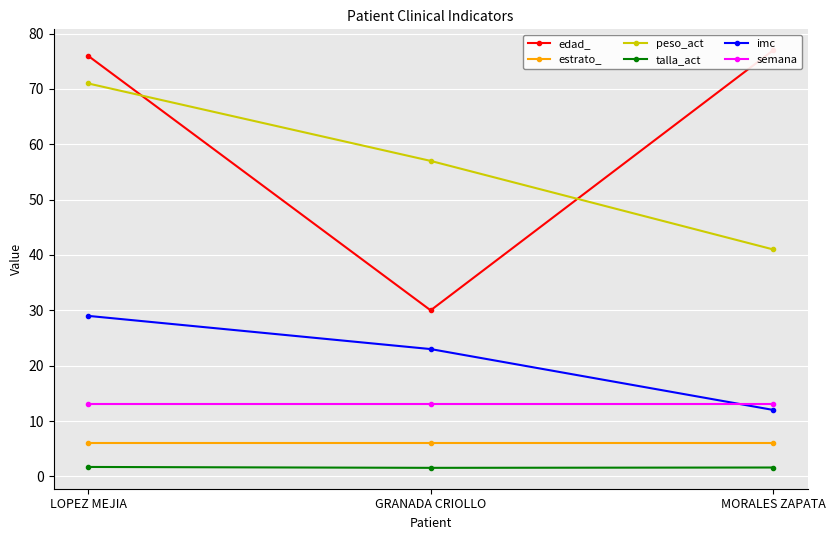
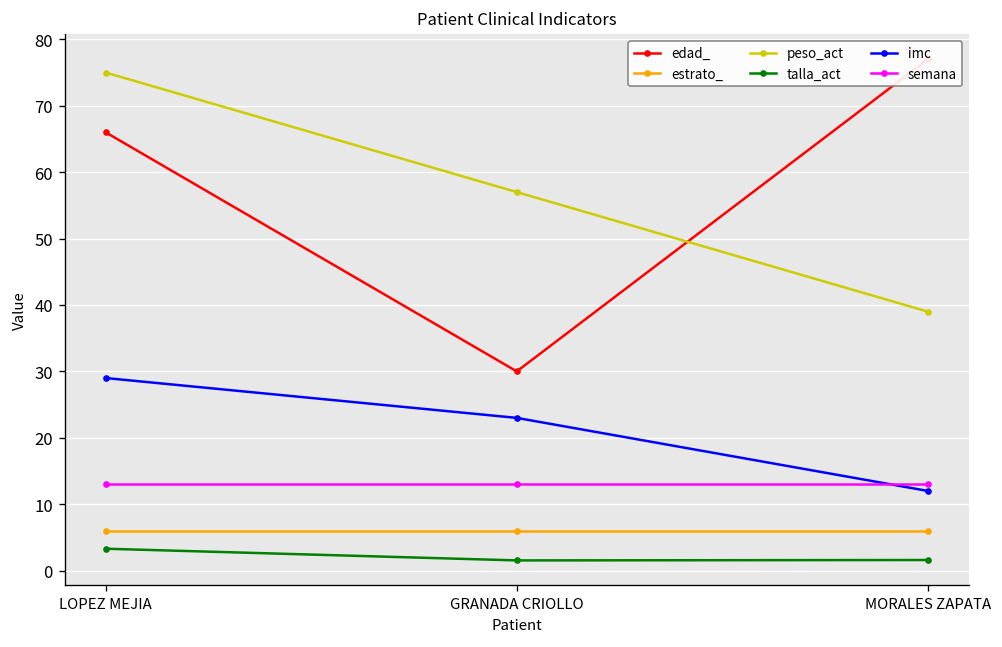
  {
    "edad_": {
-     "LOPEZ MEJIA": 76,
+     "LOPEZ MEJIA": 66,
      "GRANADA CRIOLLO": 30
    },
    "estrato_": {
      "LOPEZ MEJIA": 6,
      "GRANADA CRIOLLO": 6,
      "MORALES ZAPATA": 6
    },
    "peso_act": {
-     "LOPEZ MEJIA": 71,
+     "LOPEZ MEJIA": 75,
      "GRANADA CRIOLLO": 57,
-     "MORALES ZAPATA": 41
+     "MORALES ZAPATA": 39
    },
    "talla_act": {
-     "LOPEZ MEJIA": 2,
+     "LOPEZ MEJIA": 3,
      "GRANADA CRIOLLO": 2,
      "MORALES ZAPATA": 2
    },
    "imc": {
      "LOPEZ MEJIA": 29,
      "GRANADA CRIOLLO": 23,
      "MORALES ZAPATA": 12
    },
    "semana": {
      "LOPEZ MEJIA": 13,
      "GRANADA CRIOLLO": 13,
      "MORALES ZAPATA": 13
    }
  }
